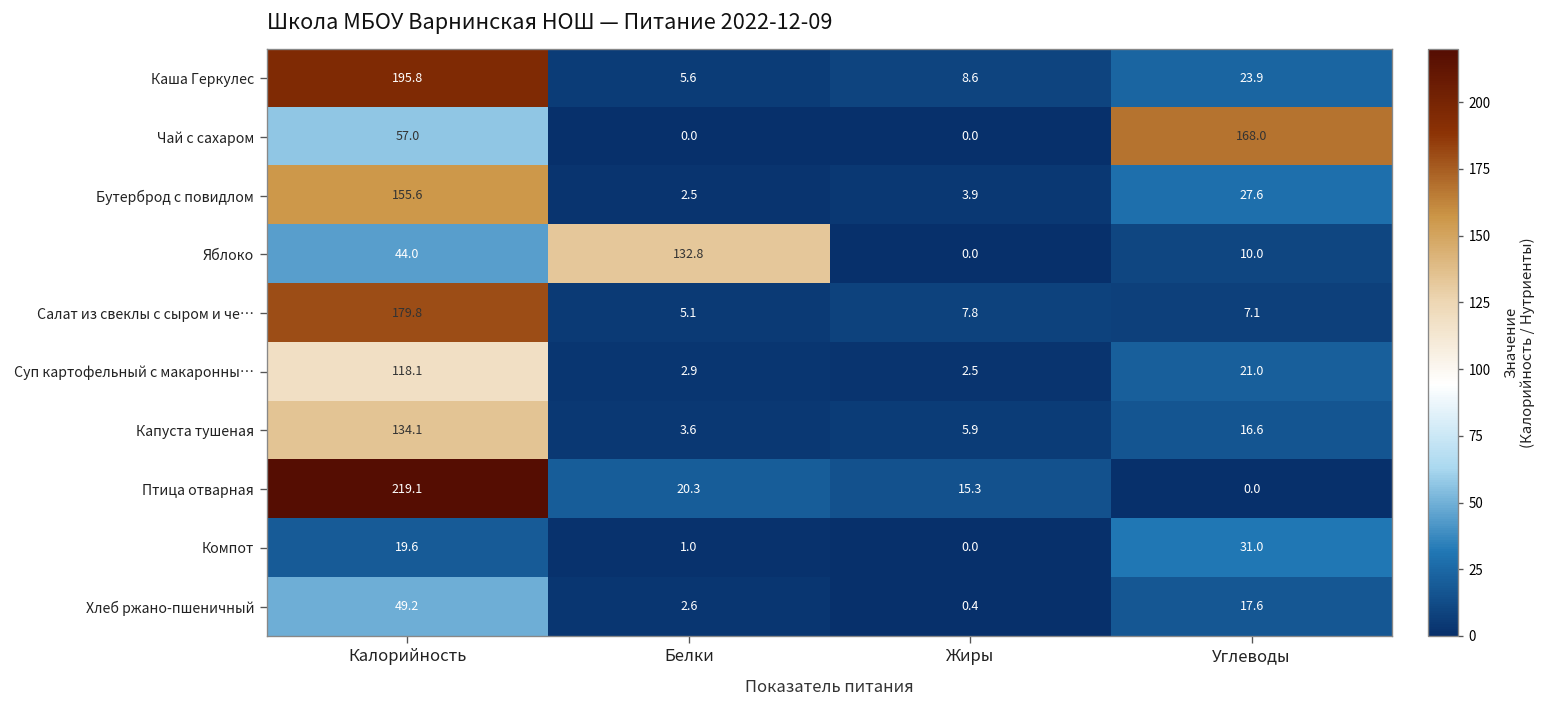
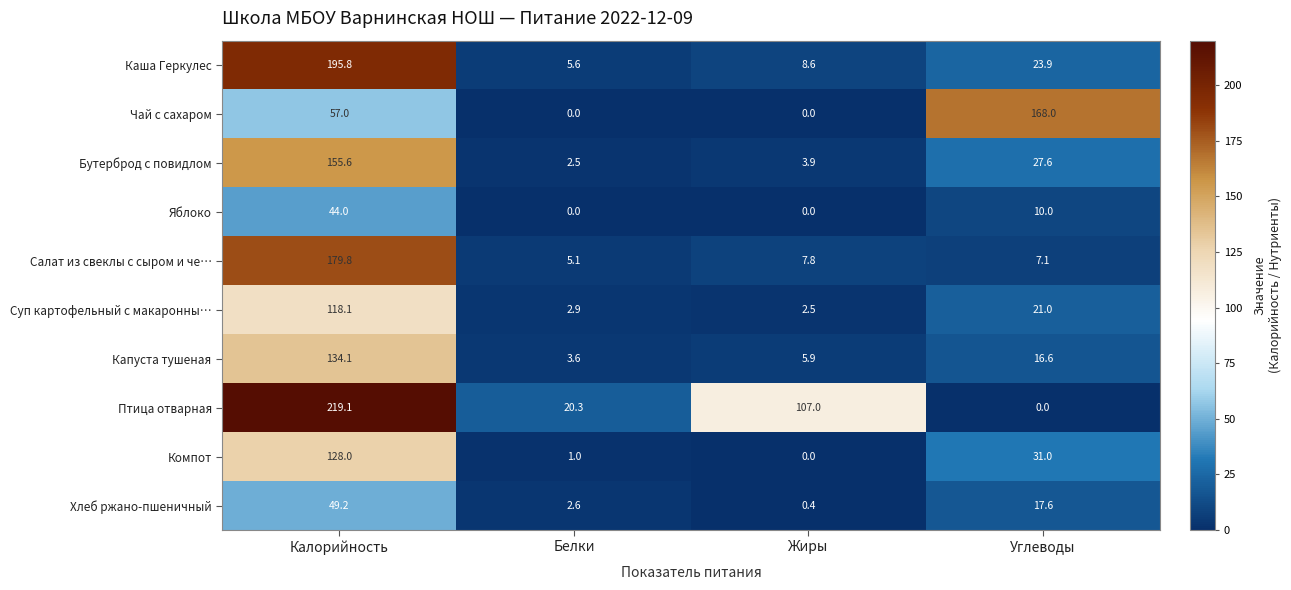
  {
    "Каша Геркулес": {
      "Калорийность": 195.8,
      "Белки": 5.6,
      "Жиры": 8.6,
      "Углеводы": 23.9
    },
    "Чай с сахаром": {
      "Калорийность": 57.0,
      "Белки": 0.0,
      "Жиры": 0.0,
      "Углеводы": 168.0
    },
    "Бутерброд с повидлом": {
      "Калорийность": 155.6,
      "Белки": 2.5,
      "Жиры": 3.9,
      "Углеводы": 27.6
    },
    "Яблоко": {
      "Калорийность": 44.0,
-     "Белки": 132.8,
+     "Белки": 0.0,
      "Жиры": 0.0,
      "Углеводы": 10.0
    },
    "Салат из свеклы с сыром и че…": {
      "Калорийность": 179.8,
      "Белки": 5.1,
      "Жиры": 7.8,
      "Углеводы": 7.1
    },
    "Суп картофельный с макаронны…": {
      "Калорийность": 118.1,
      "Белки": 2.9,
      "Жиры": 2.5,
      "Углеводы": 21.0
    },
    "Капуста тушеная": {
      "Калорийность": 134.1,
      "Белки": 3.6,
      "Жиры": 5.9,
      "Углеводы": 16.6
    },
    "Птица отварная": {
      "Калорийность": 219.1,
      "Белки": 20.3,
-     "Жиры": 15.3,
+     "Жиры": 107.0,
      "Углеводы": 0.0
    },
    "Компот": {
-     "Калорийность": 19.6,
+     "Калорийность": 128.0,
      "Белки": 1.0,
      "Жиры": 0.0,
      "Углеводы": 31.0
    },
    "Хлеб ржано-пшеничный": {
      "Калорийность": 49.2,
      "Белки": 2.6,
      "Жиры": 0.4,
      "Углеводы": 17.6
    }
  }
